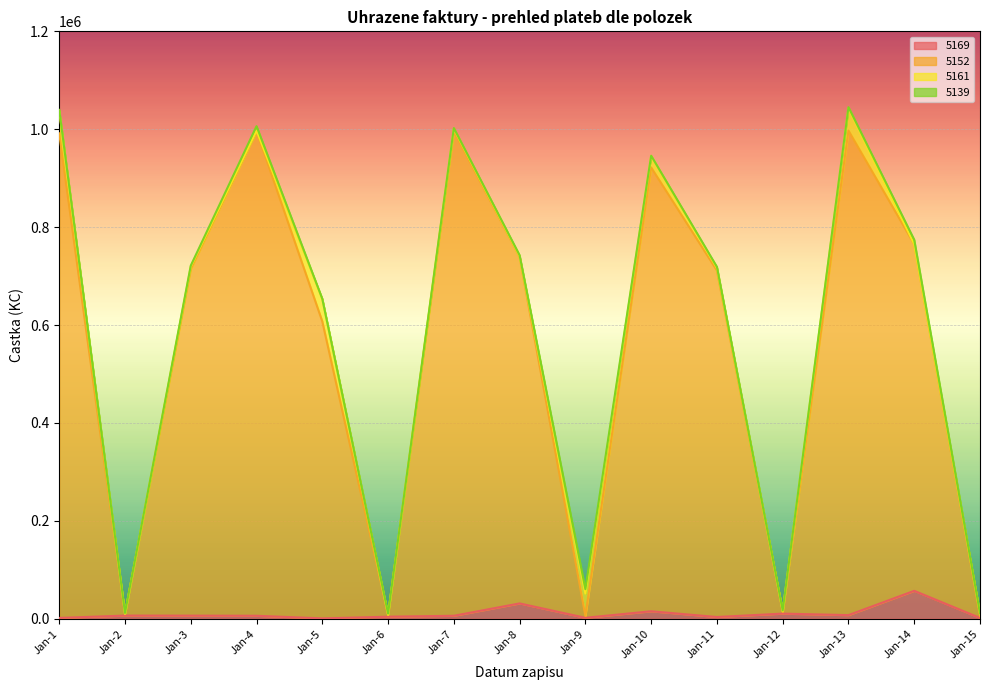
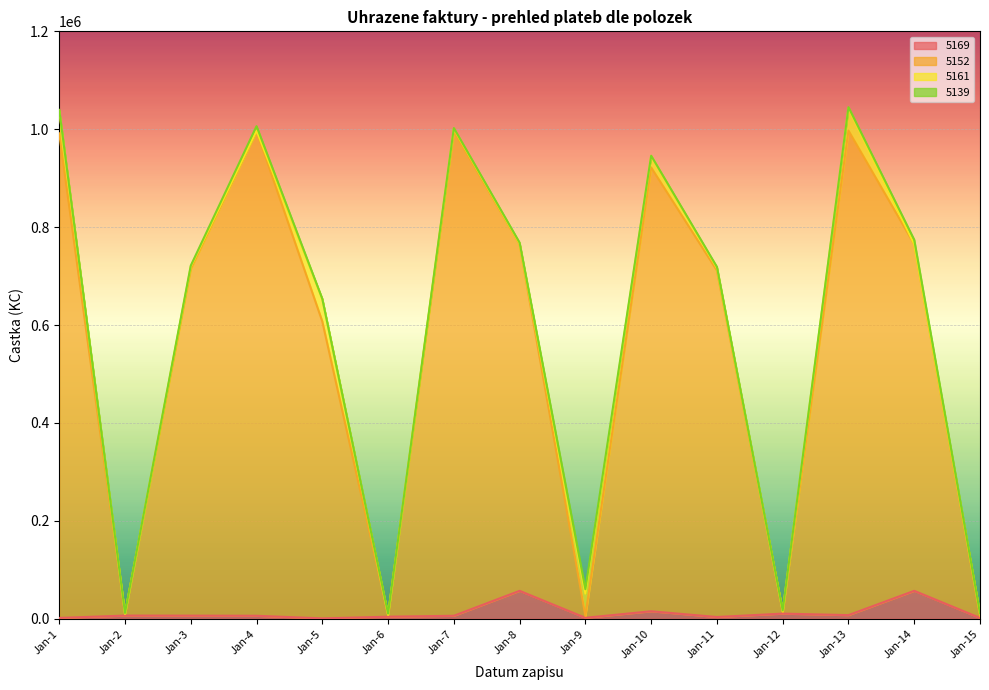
  {
    "5169": {
      "Jan-1": 0,
      "Jan-3": 10000,
      "Jan-4": 10000,
      "Jan-5": 0,
      "Jan-7": 10000,
-     "Jan-8": 30000,
+     "Jan-8": 60000,
      "Jan-10": 20000,
      "Jan-11": 0,
      "Jan-13": 10000,
      "Jan-14": 60000
    },
    "5152": {
      "Jan-1": 990000,
      "Jan-5": 610000,
      "Jan-10": 910000,
      "Jan-13": 990000
    },
    "5161": {
      "Jan-9": 50000
    },
    "5139": {
      "Jan-4": 10000,
      "Jan-9": 10000,
      "Jan-14": 10000
    }
  }
